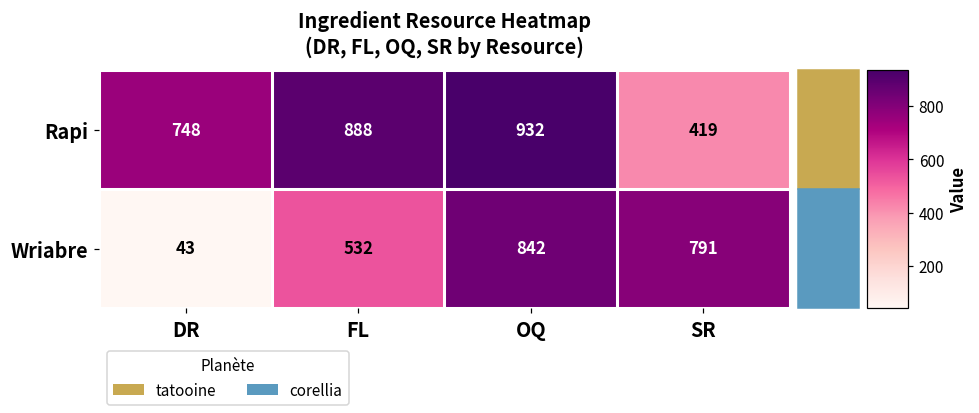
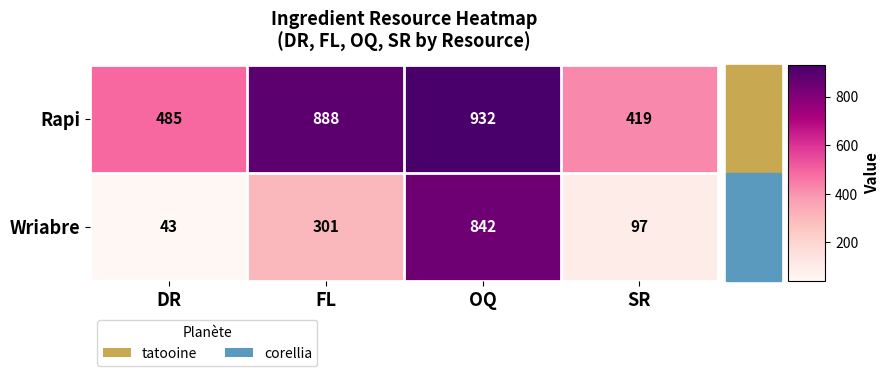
  {
    "Rapi": {
-     "DR": 748,
+     "DR": 485,
      "FL": 888,
      "OQ": 932,
      "SR": 419
    },
    "Wriabre": {
      "DR": 43,
-     "FL": 532,
+     "FL": 301,
      "OQ": 842,
-     "SR": 791
+     "SR": 97
    }
  }
